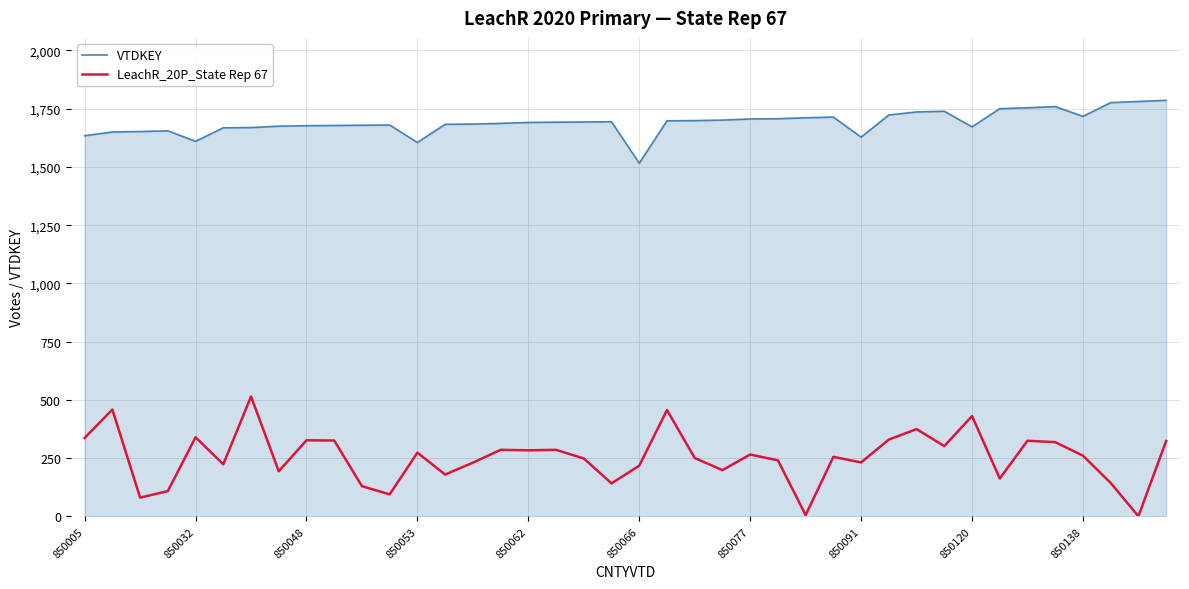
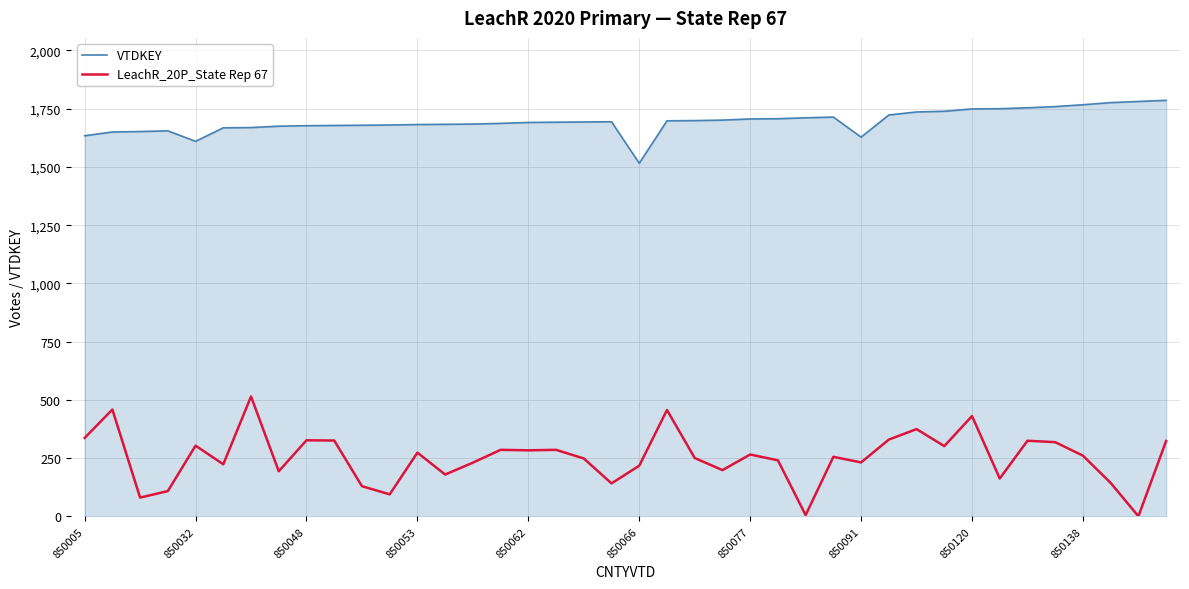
  {
    "VTDKEY": {
      "850005": "1,630",
      "850032": "1,610",
      "850048": "1,680",
-     "850053": "1,610",
+     "850053": "1,680",
      "850062": "1,690",
      "850066": "1,520",
      "850077": "1,710",
      "850091": "1,630",
-     "850120": "1,670",
-     "850138": "1,720"
+     "850120": "1,750",
+     "850138": "1,770"
    },
    "LeachR_20P_State Rep 67": {
      "850005": "340",
-     "850032": "340",
+     "850032": "300",
      "850048": "330",
      "850053": "270",
      "850062": "280",
      "850066": "220",
      "850077": "270",
      "850091": "230",
      "850120": "430",
      "850138": "260"
    }
  }
